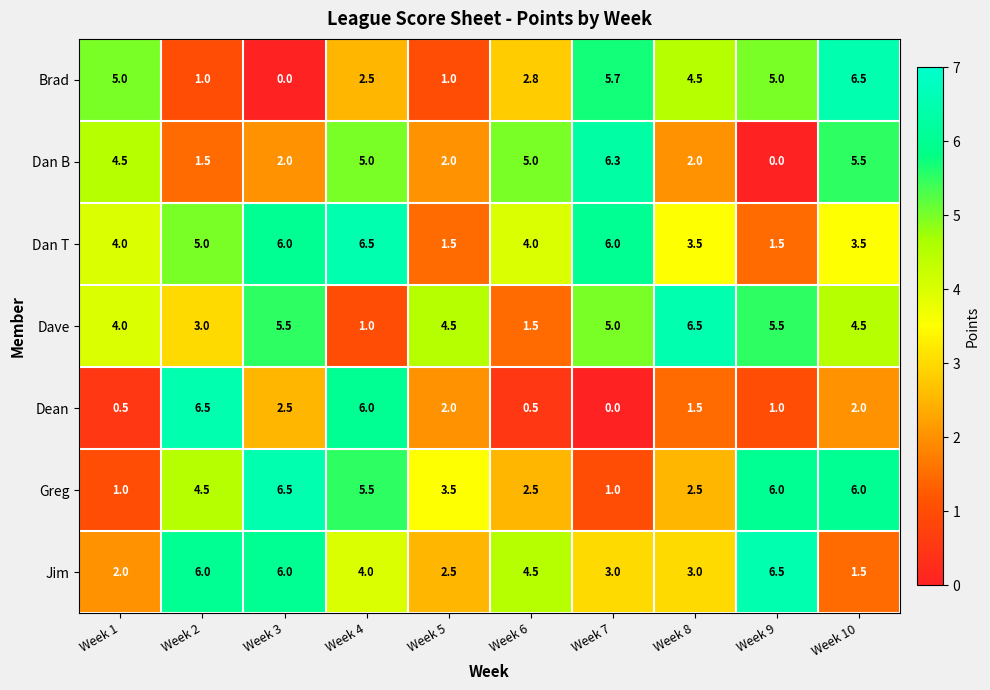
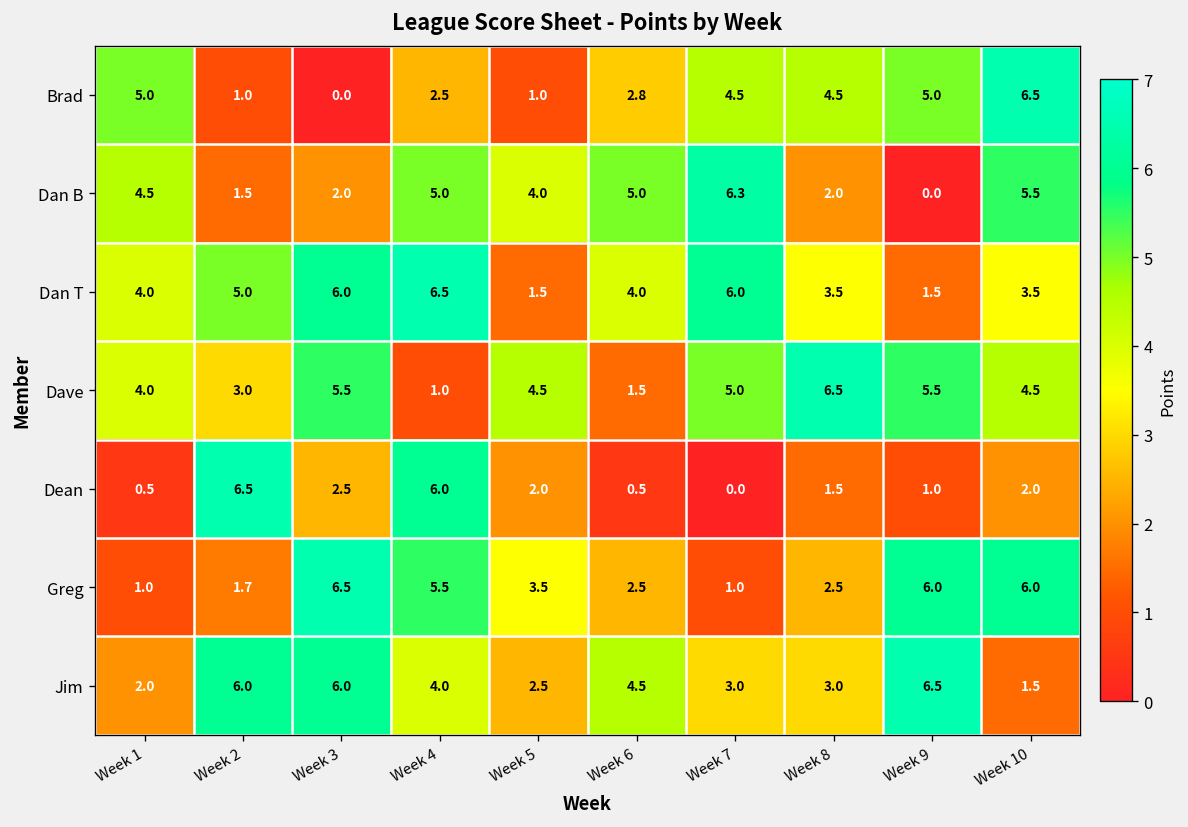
  {
    "Brad": {
      "Week 1": 5.0,
      "Week 2": 1.0,
      "Week 3": 0.0,
      "Week 4": 2.5,
      "Week 5": 1.0,
      "Week 6": 2.8,
-     "Week 7": 5.7,
+     "Week 7": 4.5,
      "Week 8": 4.5,
      "Week 9": 5.0,
      "Week 10": 6.5
    },
    "Dan B": {
      "Week 1": 4.5,
      "Week 2": 1.5,
      "Week 3": 2.0,
      "Week 4": 5.0,
-     "Week 5": 2.0,
+     "Week 5": 4.0,
      "Week 6": 5.0,
      "Week 7": 6.3,
      "Week 8": 2.0,
      "Week 9": 0.0,
      "Week 10": 5.5
    },
    "Dan T": {
      "Week 1": 4.0,
      "Week 2": 5.0,
      "Week 3": 6.0,
      "Week 4": 6.5,
      "Week 5": 1.5,
      "Week 6": 4.0,
      "Week 7": 6.0,
      "Week 8": 3.5,
      "Week 9": 1.5,
      "Week 10": 3.5
    },
    "Dave": {
      "Week 1": 4.0,
      "Week 2": 3.0,
      "Week 3": 5.5,
      "Week 4": 1.0,
      "Week 5": 4.5,
      "Week 6": 1.5,
      "Week 7": 5.0,
      "Week 8": 6.5,
      "Week 9": 5.5,
      "Week 10": 4.5
    },
    "Dean": {
      "Week 1": 0.5,
      "Week 2": 6.5,
      "Week 3": 2.5,
      "Week 4": 6.0,
      "Week 5": 2.0,
      "Week 6": 0.5,
      "Week 7": 0.0,
      "Week 8": 1.5,
      "Week 9": 1.0,
      "Week 10": 2.0
    },
    "Greg": {
      "Week 1": 1.0,
-     "Week 2": 4.5,
+     "Week 2": 1.7,
      "Week 3": 6.5,
      "Week 4": 5.5,
      "Week 5": 3.5,
      "Week 6": 2.5,
      "Week 7": 1.0,
      "Week 8": 2.5,
      "Week 9": 6.0,
      "Week 10": 6.0
    },
    "Jim": {
      "Week 1": 2.0,
      "Week 2": 6.0,
      "Week 3": 6.0,
      "Week 4": 4.0,
      "Week 5": 2.5,
      "Week 6": 4.5,
      "Week 7": 3.0,
      "Week 8": 3.0,
      "Week 9": 6.5,
      "Week 10": 1.5
    }
  }
